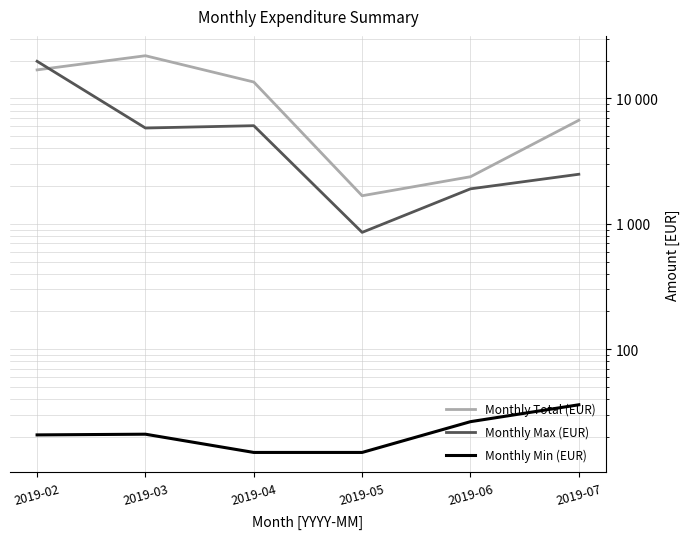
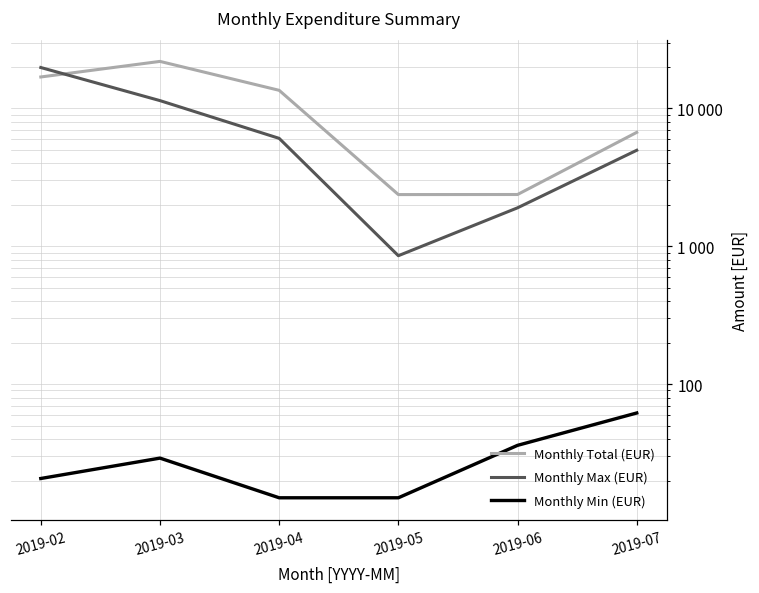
  {
    "Monthly Total (EUR)": {
      "2019-02": 17000,
      "2019-03": 22000,
      "2019-04": 14000,
-     "2019-05": 1700,
+     "2019-05": 2400,
      "2019-06": 2400,
      "2019-07": 7000
    },
    "Monthly Max (EUR)": {
      "2019-02": 20000,
-     "2019-03": 6000,
+     "2019-03": 11000,
      "2019-04": 6000,
      "2019-05": 900,
      "2019-06": 1900,
-     "2019-07": 2500
+     "2019-07": 5000
    },
    "Monthly Min (EUR)": {
      "2019-02": 21,
-     "2019-03": 21,
+     "2019-03": 29,
      "2019-04": 15,
      "2019-05": 15,
-     "2019-06": 26,
-     "2019-07": 36
+     "2019-06": 36,
+     "2019-07": 60
    }
  }
